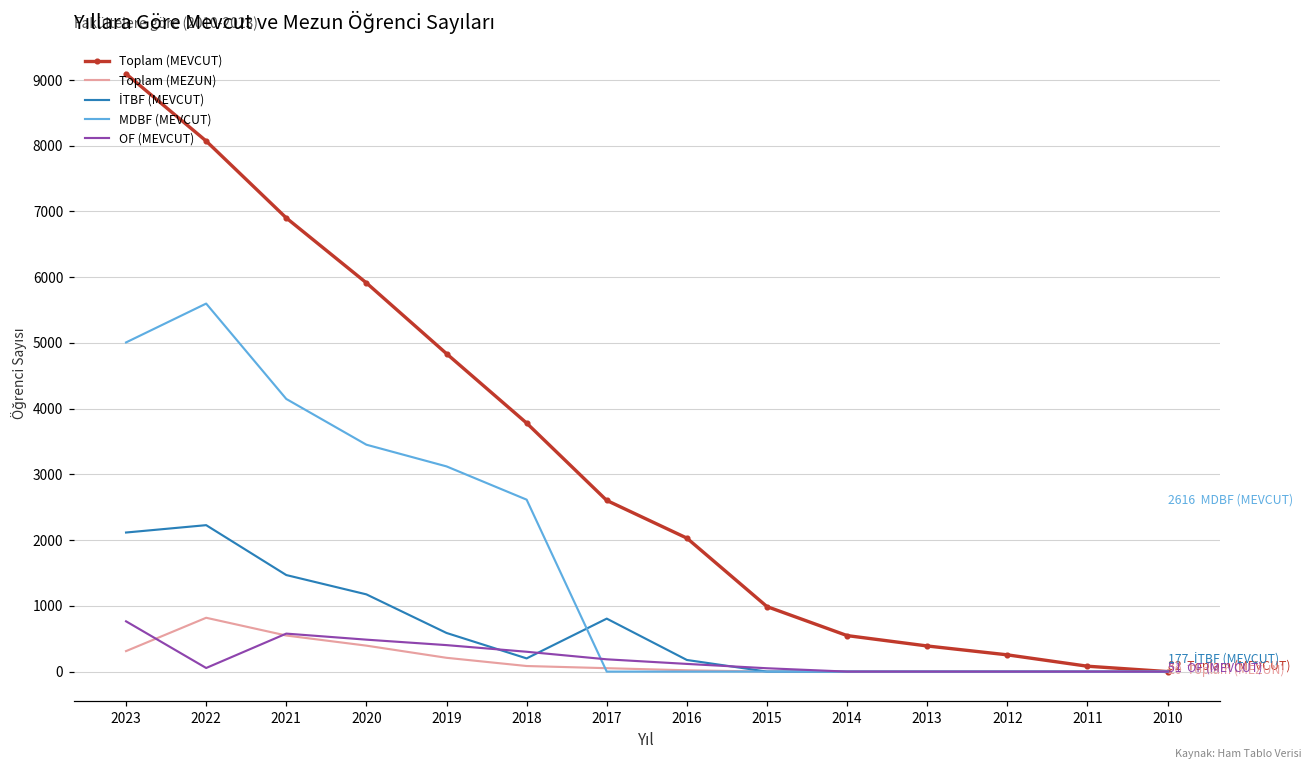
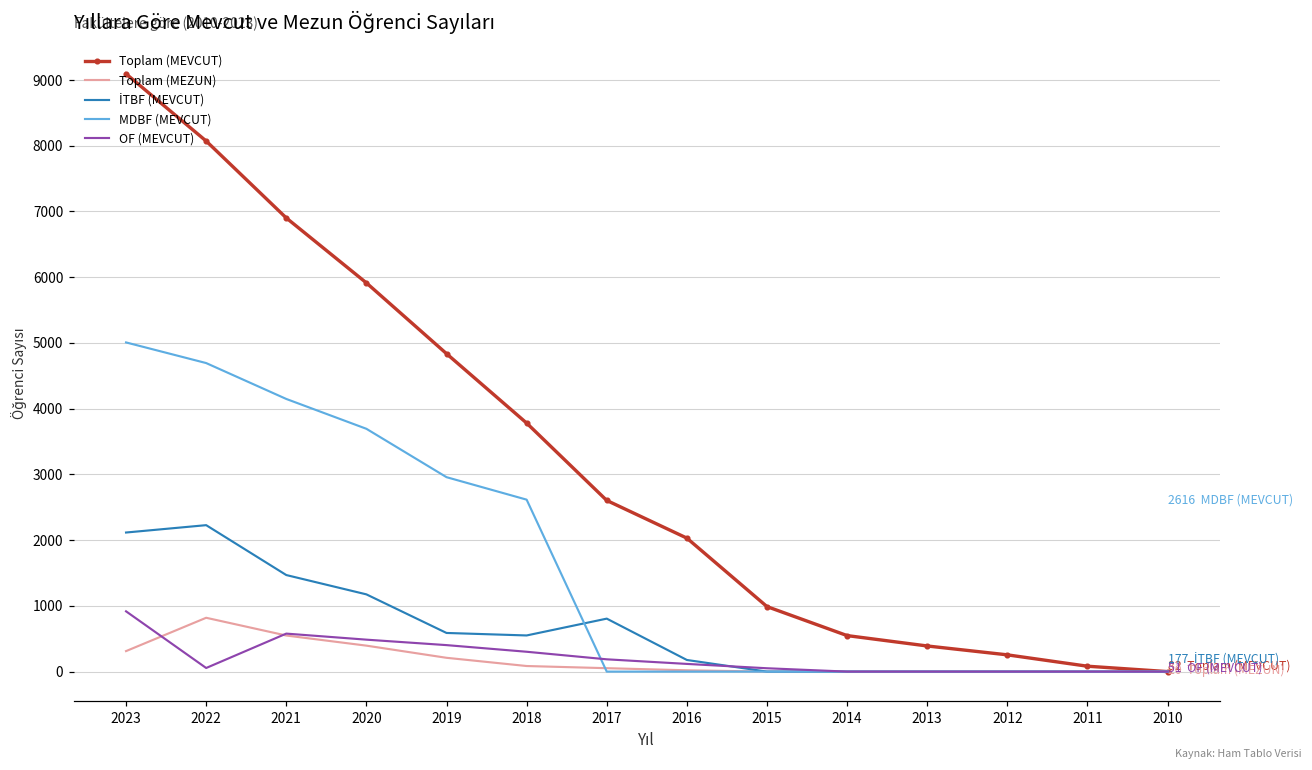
  {
    "Toplam (MEVCUT)": {
      "2023": 9100,
      "2022": 8100,
      "2021": 6900,
      "2020": 5900,
      "2019": 4800,
      "2018": 3800,
      "2017": 2600,
      "2016": 2000,
      "2015": 1000,
      "2014": 500,
      "2013": 400,
      "2012": 300,
      "2011": 100
    },
    "Toplam (MEZUN)": {
      "2023": 300,
      "2022": 800,
      "2020": 400,
      "2019": 200,
      "2018": 100,
      "2017": 100
    },
    "İTBF (MEVCUT)": {
      "2023": 2100,
      "2022": 2200,
      "2021": 1500,
      "2020": 1200,
      "2019": 600,
-     "2018": 200,
+     "2018": 600,
      "2017": 800,
      "2016": 200
    },
    "MDBF (MEVCUT)": {
      "2023": 5000,
-     "2022": 5600,
+     "2022": 4700,
      "2021": 4100,
-     "2020": 3500,
-     "2019": 3100,
+     "2020": 3700,
+     "2019": 3000,
      "2018": 2600,
      "2017": 0
    },
    "OF (MEVCUT)": {
-     "2023": 800,
+     "2023": 900,
      "2022": 100,
      "2020": 500,
      "2019": 400,
      "2018": 300,
      "2017": 200,
      "2016": 100,
      "2015": 100
    }
  }
